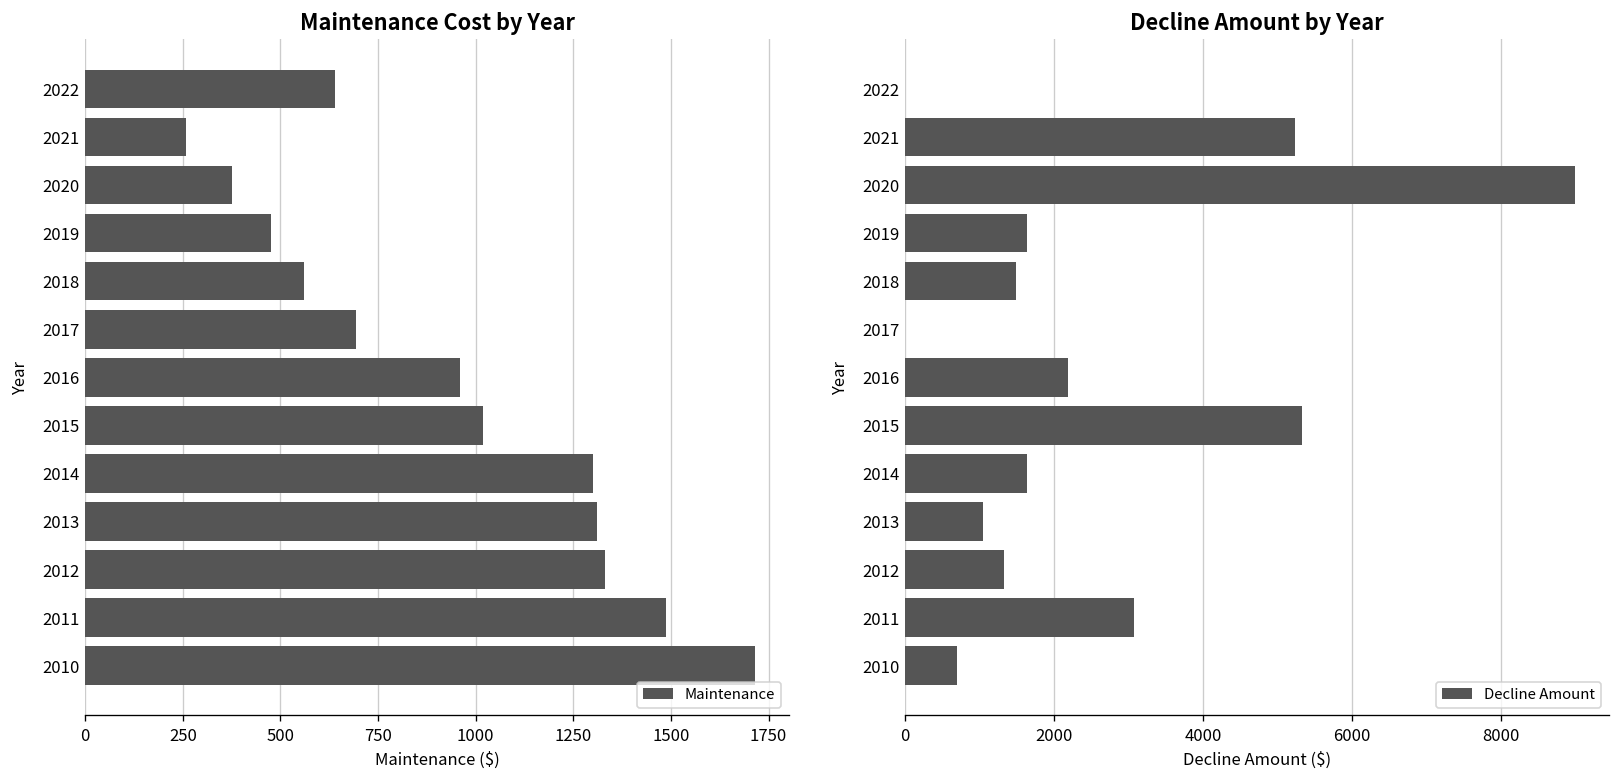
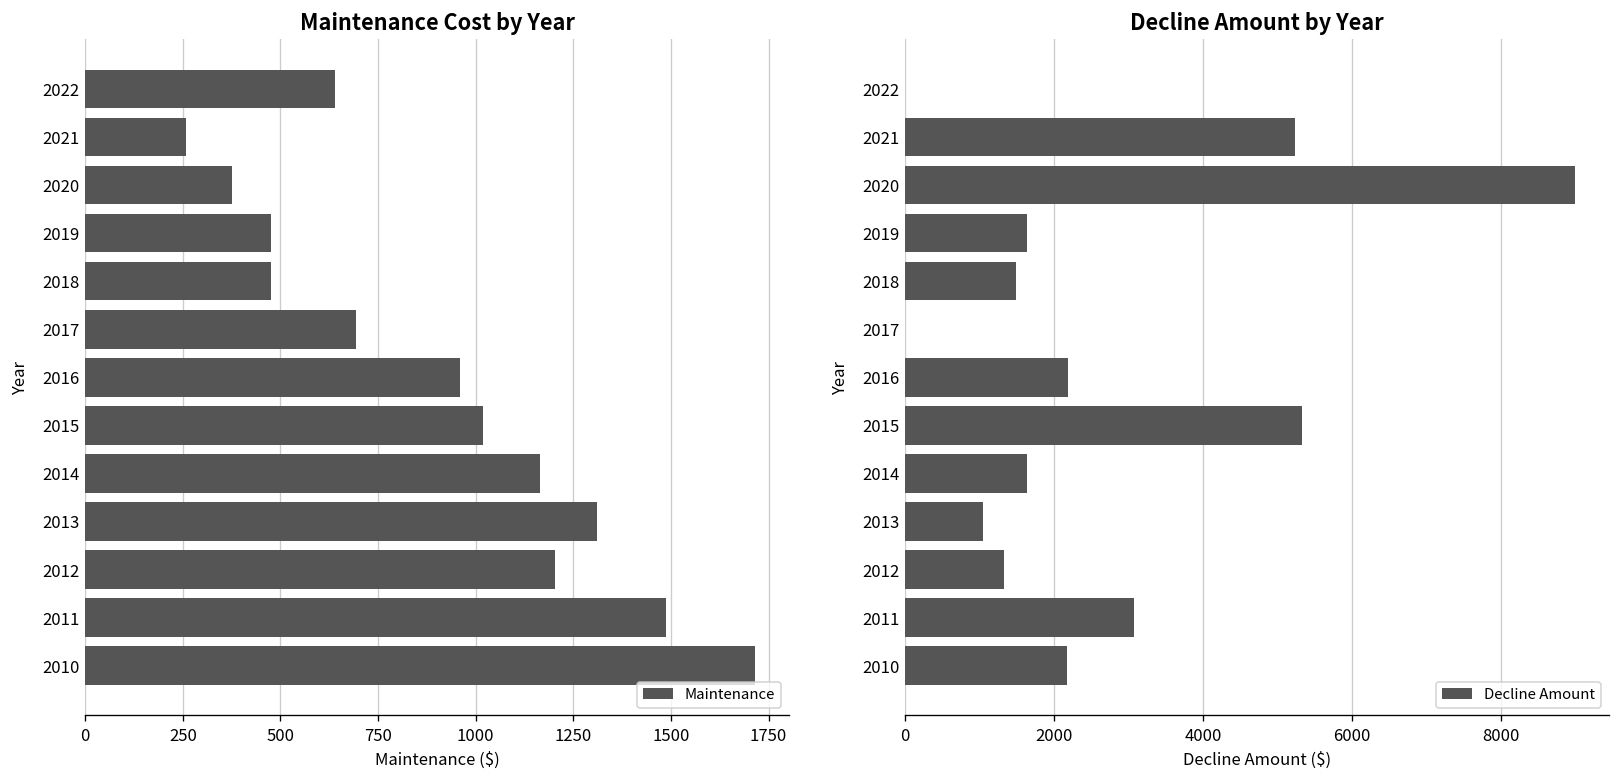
  {
    "Maintenance Cost by Year": {
      "2022": 640,
      "2021": 260,
      "2020": 380,
      "2019": 480,
-     "2018": 560,
+     "2018": 480,
      "2017": 690,
      "2016": 960,
      "2015": 1020,
-     "2014": 1300,
+     "2014": 1170,
      "2013": 1310,
-     "2012": 1330,
+     "2012": 1200,
      "2011": 1490,
      "2010": 1720
    },
    "Decline Amount by Year": {
      "2022": 0,
      "2021": 5200,
      "2020": 9000,
      "2019": 1600,
      "2018": 1500,
      "2017": 0,
      "2016": 2200,
      "2015": 5300,
      "2014": 1600,
      "2013": 1000,
      "2012": 1300,
      "2011": 3100,
-     "2010": 700
+     "2010": 2200
    }
  }
